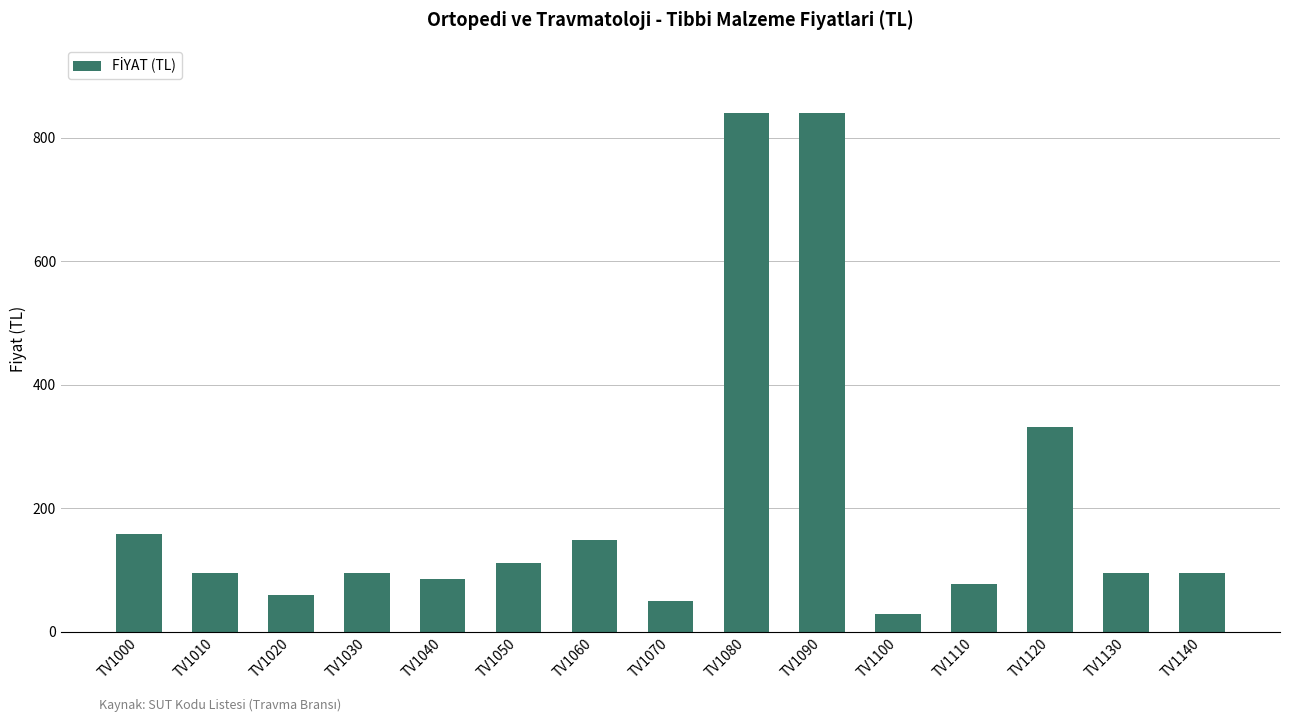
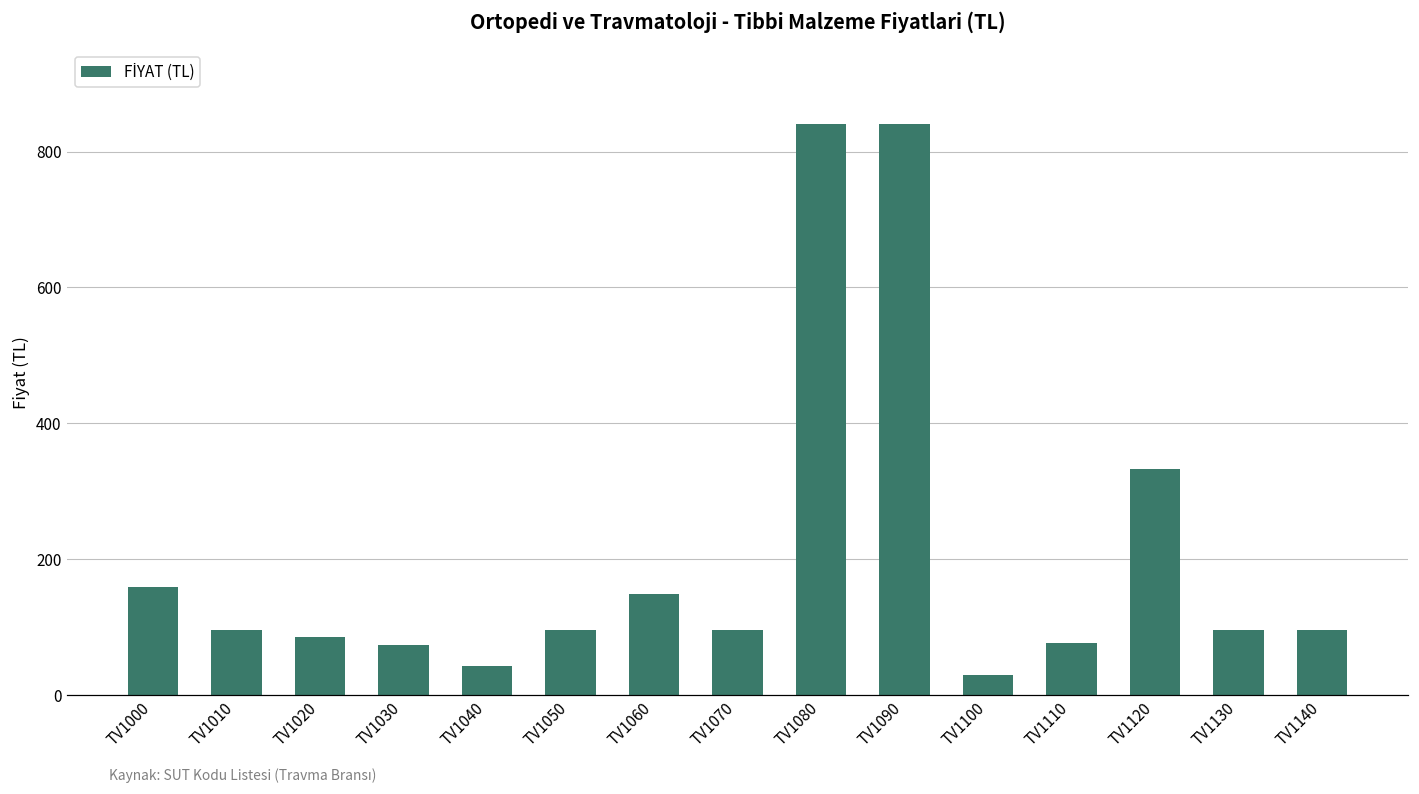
  {
    "TV1000": 160,
    "TV1010": 100,
-   "TV1020": 60,
-   "TV1030": 100,
-   "TV1040": 90,
-   "TV1050": 110,
+   "TV1020": 90,
+   "TV1030": 70,
+   "TV1040": 40,
+   "TV1050": 100,
    "TV1060": 150,
-   "TV1070": 50,
+   "TV1070": 100,
    "TV1080": 840,
    "TV1090": 840,
    "TV1100": 30,
    "TV1110": 80,
    "TV1120": 330,
    "TV1130": 100,
    "TV1140": 100
  }
